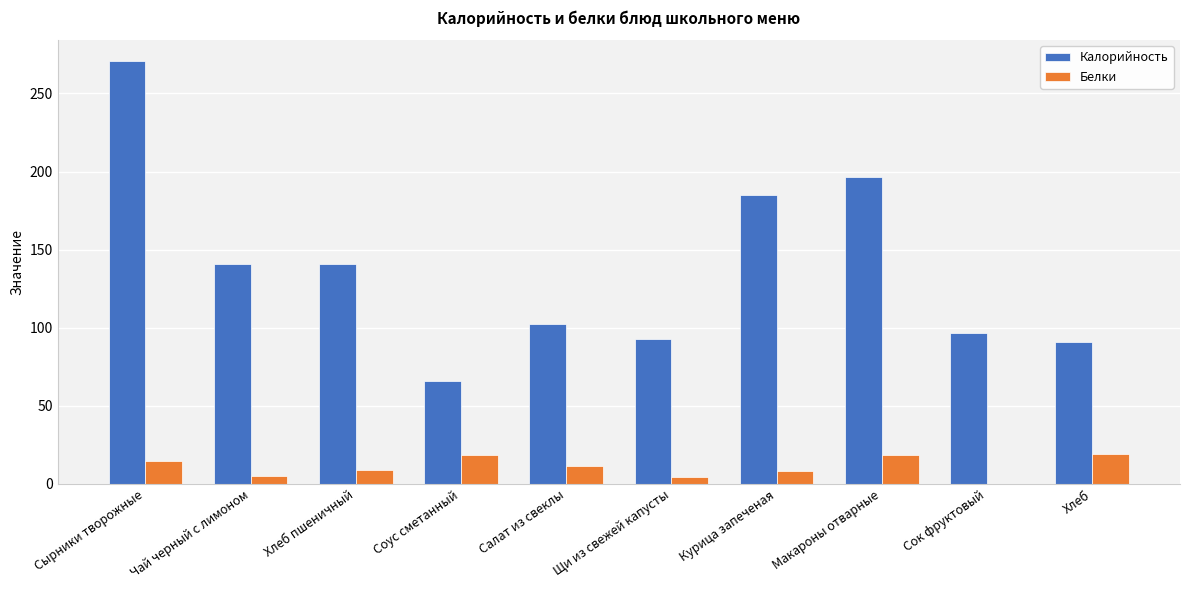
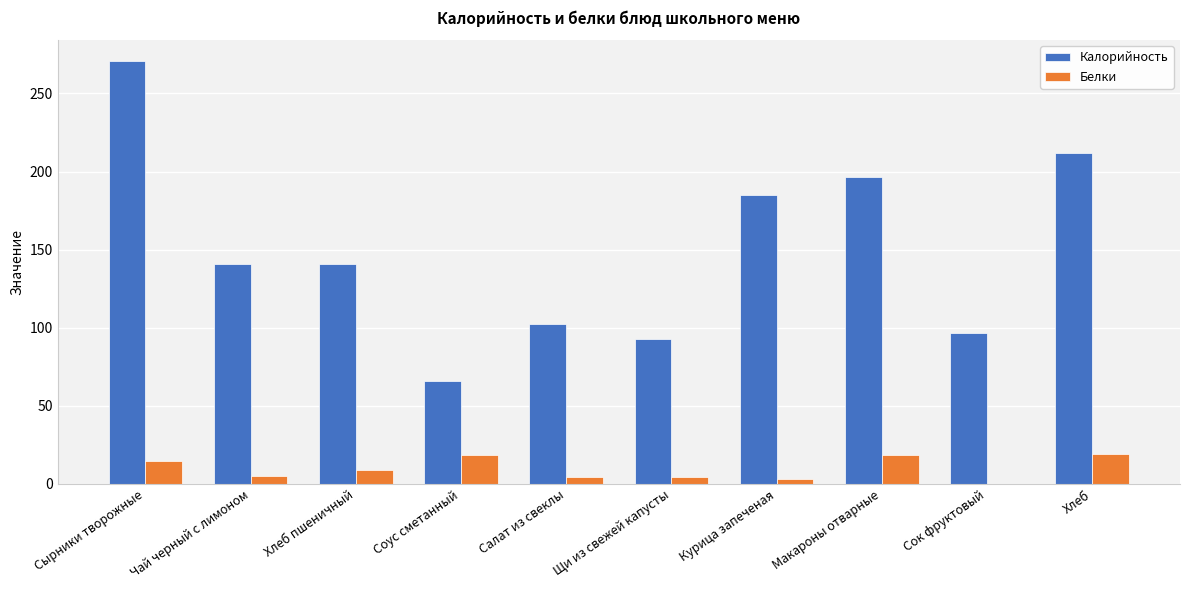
  {
    "Калорийность": {
      "Сырники творожные": 271,
      "Чай черный с лимоном": 141,
      "Хлеб пшеничный": 141,
      "Соус сметанный": 66,
      "Салат из свеклы": 103,
      "Щи из свежей капусты": 93,
      "Курица запеченая": 185,
      "Макароны отварные": 197,
      "Сок фруктовый": 96,
-     "Хлеб": 91
+     "Хлеб": 212
    },
    "Белки": {
      "Сырники творожные": 15,
      "Чай черный с лимоном": 5,
      "Хлеб пшеничный": 9,
      "Соус сметанный": 19,
-     "Салат из свеклы": 12,
+     "Салат из свеклы": 4,
      "Щи из свежей капусты": 4,
-     "Курица запеченая": 9,
+     "Курица запеченая": 3,
      "Макароны отварные": 19,
      "Сок фруктовый": 0,
      "Хлеб": 19
    }
  }
